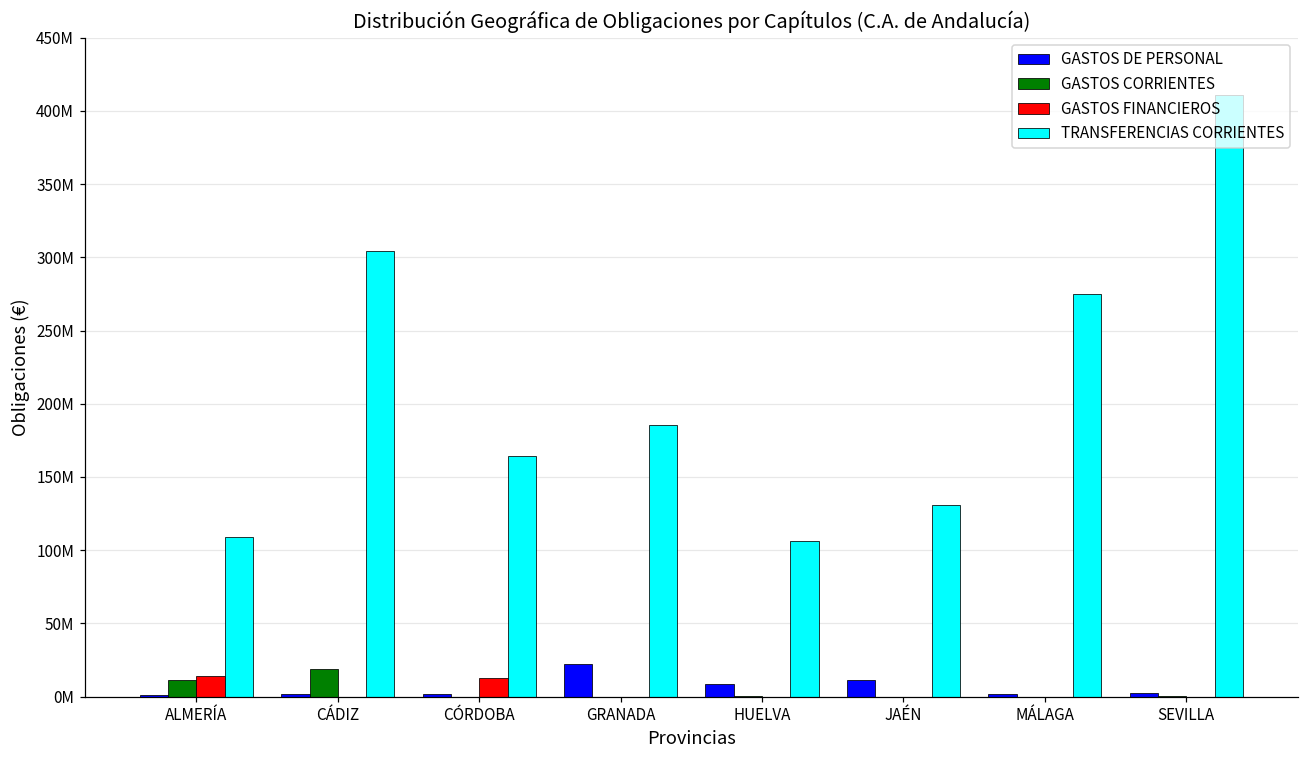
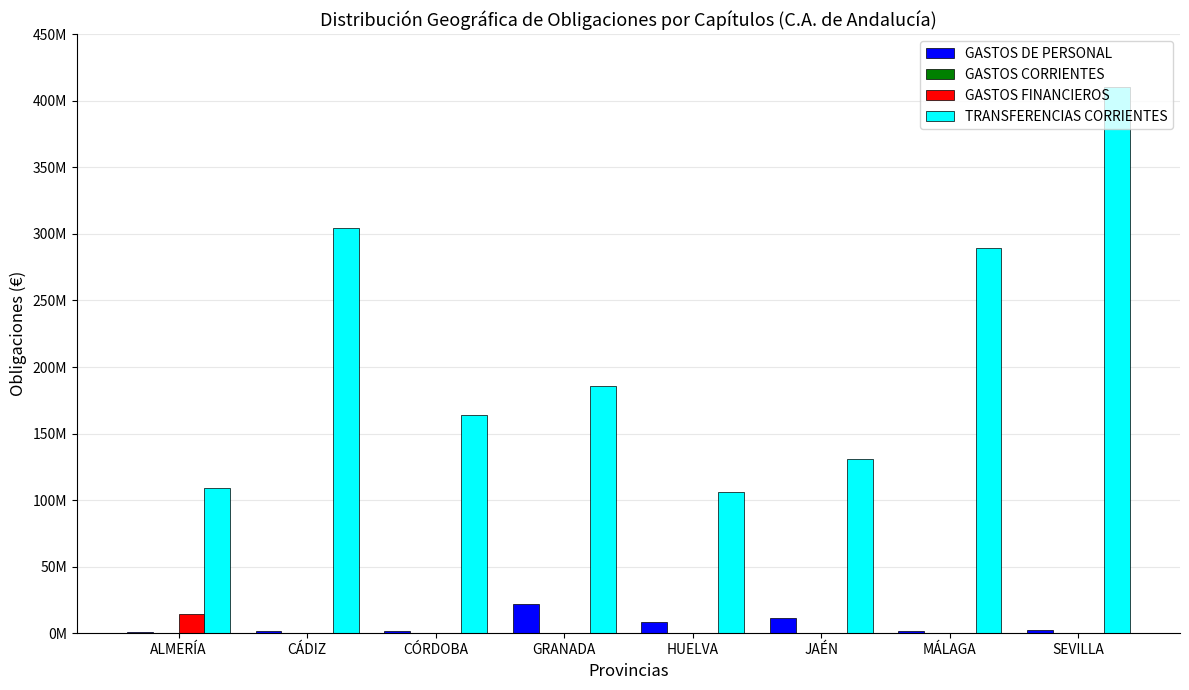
  {
    "GASTOS DE PERSONAL": {
      "GRANADA": 22000000,
      "HUELVA": 8000000,
      "JAÉN": 11000000,
      "MÁLAGA": 2000000,
      "SEVILLA": 2000000
    },
    "GASTOS CORRIENTES": {
-     "ALMERÍA": 12000000,
-     "CÁDIZ": 19000000
+     "ALMERÍA": 0,
+     "CÁDIZ": 0
    },
    "GASTOS FINANCIEROS": {
      "ALMERÍA": 14000000,
      "CÁDIZ": 0,
-     "CÓRDOBA": 12000000,
+     "CÓRDOBA": 0,
      "GRANADA": 0,
      "HUELVA": 0,
      "JAÉN": 0,
      "MÁLAGA": 0
    },
    "TRANSFERENCIAS CORRIENTES": {
      "ALMERÍA": 109000000,
      "CÁDIZ": 304000000,
      "CÓRDOBA": 164000000,
      "GRANADA": 186000000,
      "HUELVA": 106000000,
      "JAÉN": 131000000,
-     "MÁLAGA": 275000000
+     "MÁLAGA": 290000000
    }
  }
